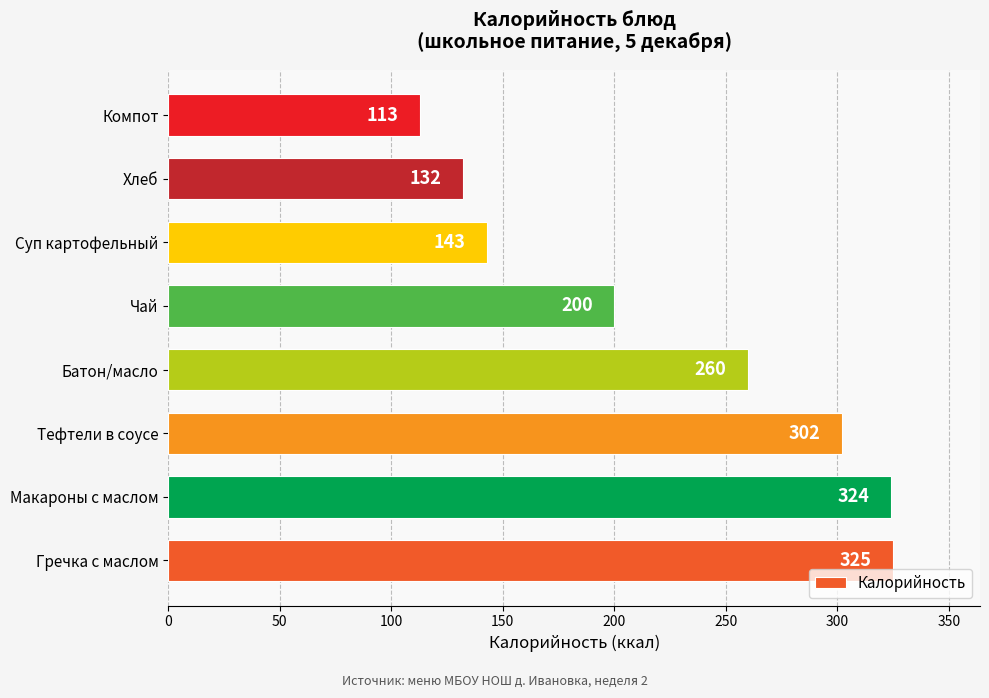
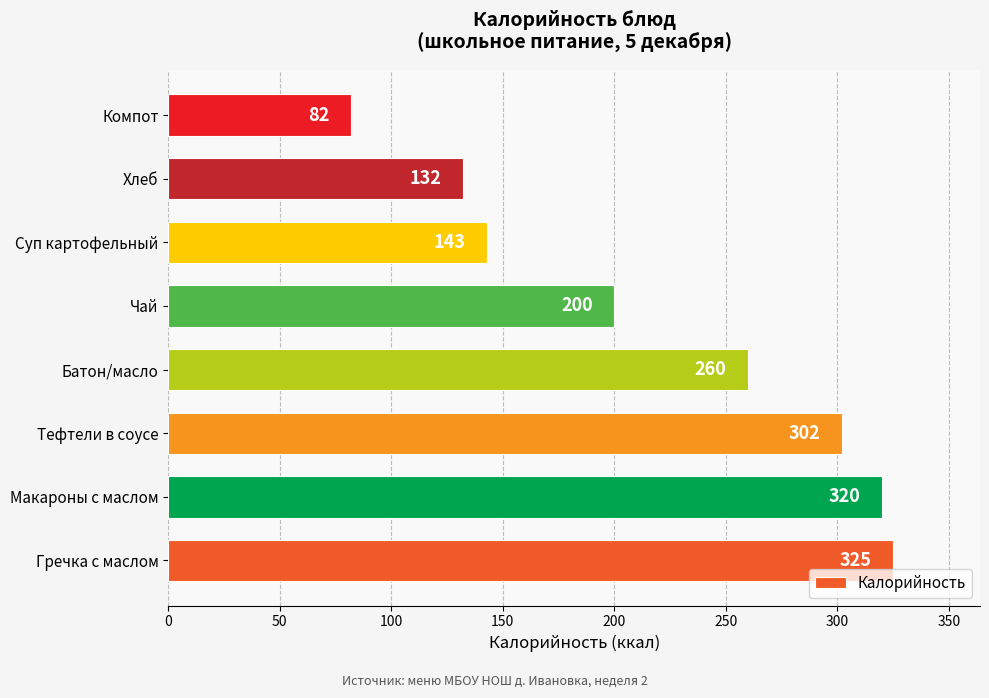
  {
-   "Компот": 113,
+   "Компот": 82,
    "Хлеб": 132,
    "Суп картофельный": 143,
    "Чай": 200,
    "Батон/масло": 260,
    "Тефтели в соусе": 302,
-   "Макароны с маслом": 324
+   "Макароны с маслом": 320
  }
